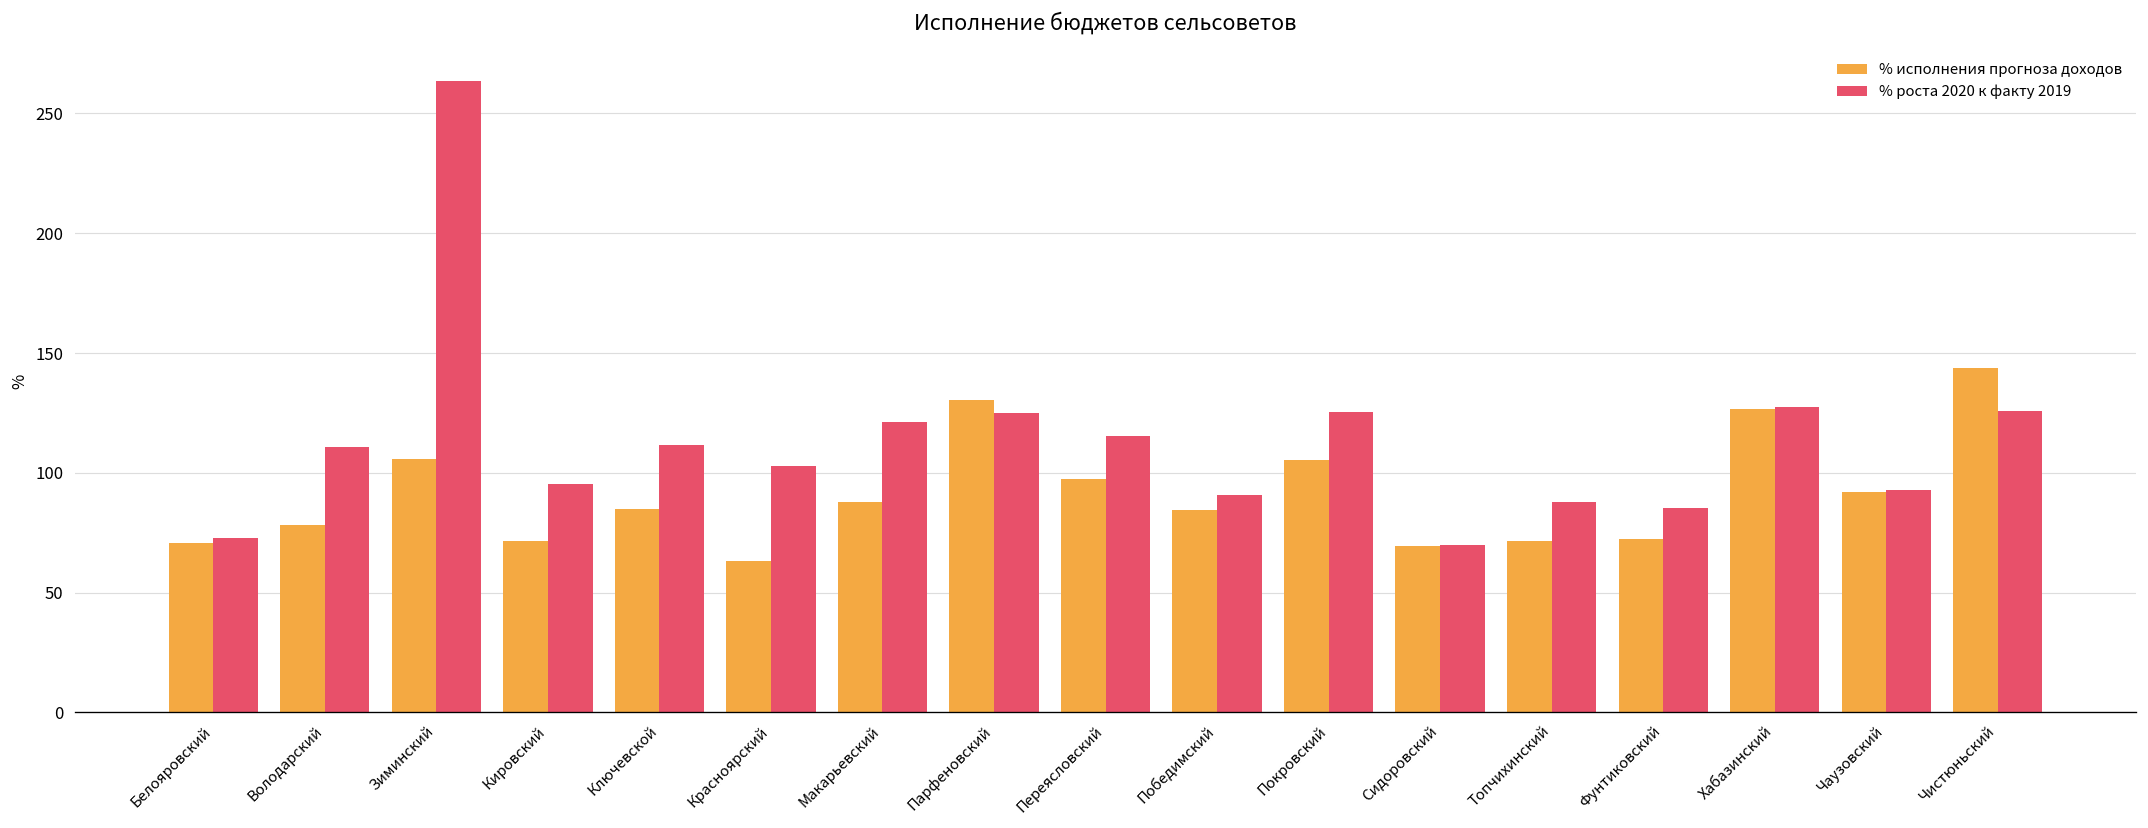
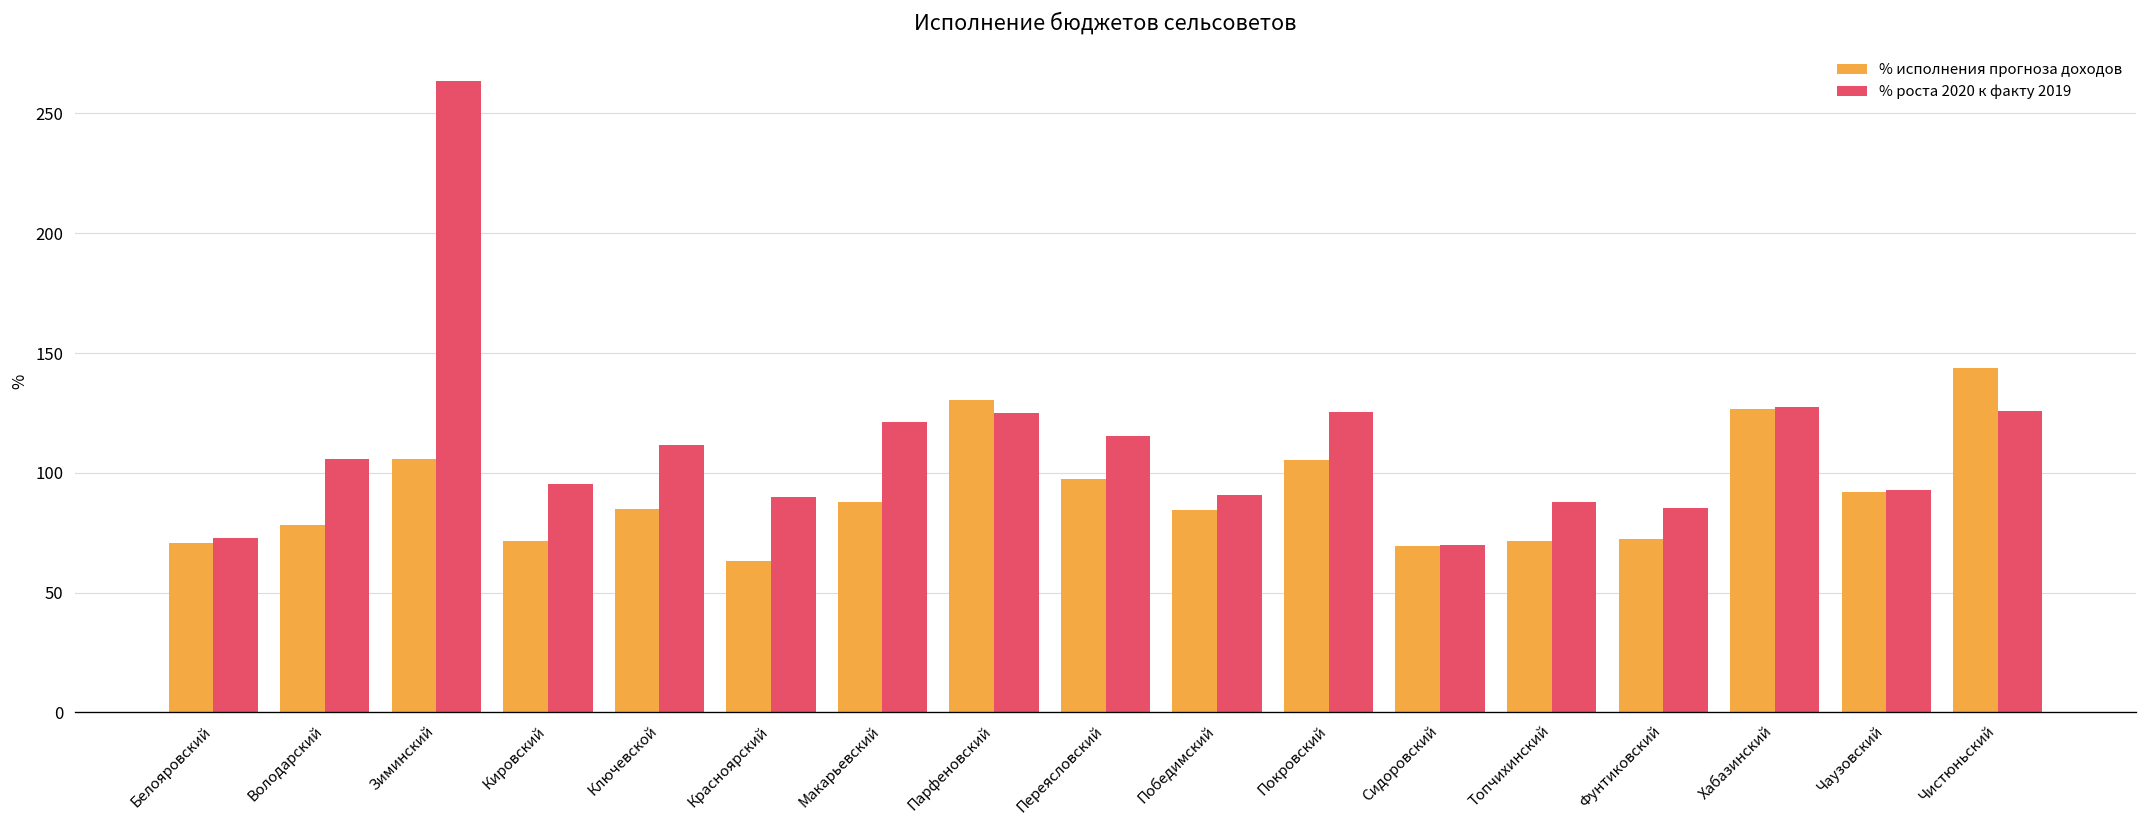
  {
    "% исполнения прогноза доходов": {
      "Белояровский": 71,
      "Володарский": 78,
      "Зиминский": 106,
      "Кировский": 71,
      "Ключевской": 85,
      "Красноярский": 63,
      "Макарьевский": 88,
      "Парфеновский": 130,
      "Переясловский": 98,
      "Победимский": 85,
      "Покровский": 105,
      "Сидоровский": 69,
      "Топчихинский": 72,
      "Фунтиковский": 72,
      "Хабазинский": 127,
      "Чаузовский": 92,
      "Чистюньский": 144
    },
    "% роста 2020 к факту 2019": {
      "Белояровский": 73,
-     "Володарский": 111,
+     "Володарский": 106,
      "Зиминский": 263,
      "Кировский": 95,
      "Ключевской": 112,
-     "Красноярский": 103,
+     "Красноярский": 90,
      "Макарьевский": 121,
      "Парфеновский": 125,
      "Переясловский": 116,
      "Победимский": 91,
      "Покровский": 125,
      "Сидоровский": 70,
      "Топчихинский": 88,
      "Фунтиковский": 85,
      "Хабазинский": 127,
      "Чаузовский": 93,
      "Чистюньский": 126
    }
  }
